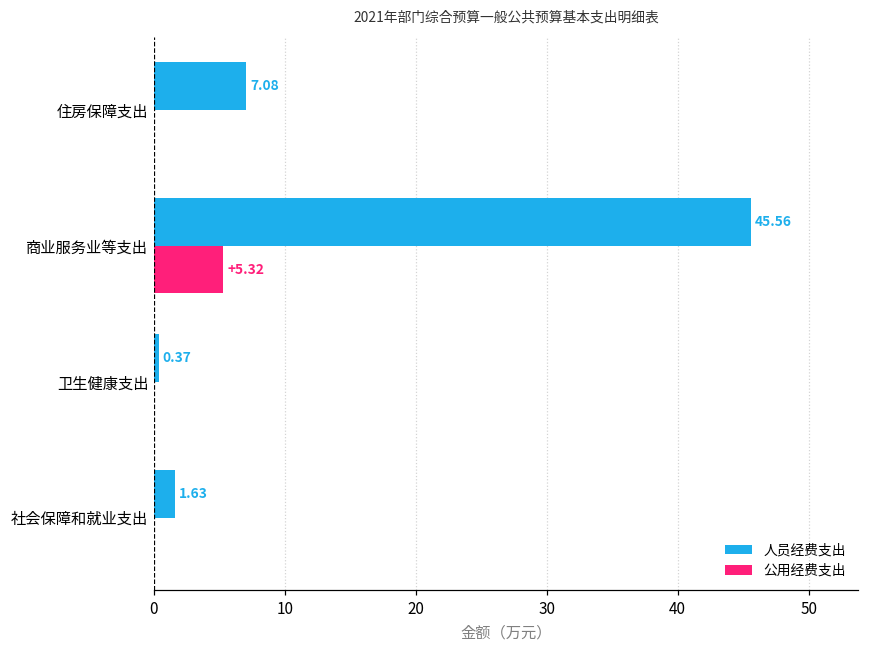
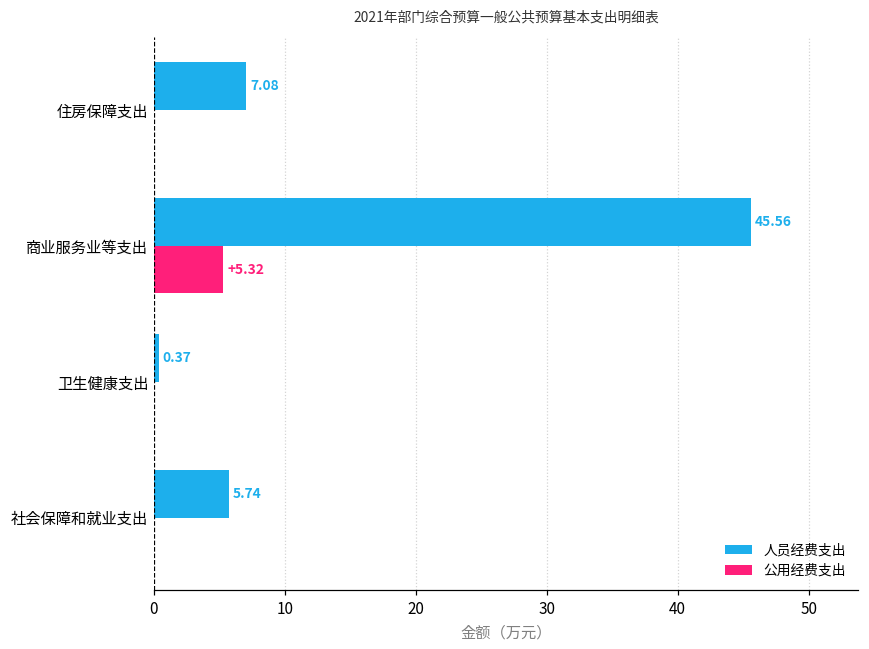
  {
    "人员经费支出": {
      "住房保障支出": "7.08",
      "商业服务业等支出": "45.56",
      "卫生健康支出": "0.37",
-     "社会保障和就业支出": "1.63"
+     "社会保障和就业支出": "5.74"
    },
    "公用经费支出": {
      "商业服务业等支出": "+5.32"
    }
  }
